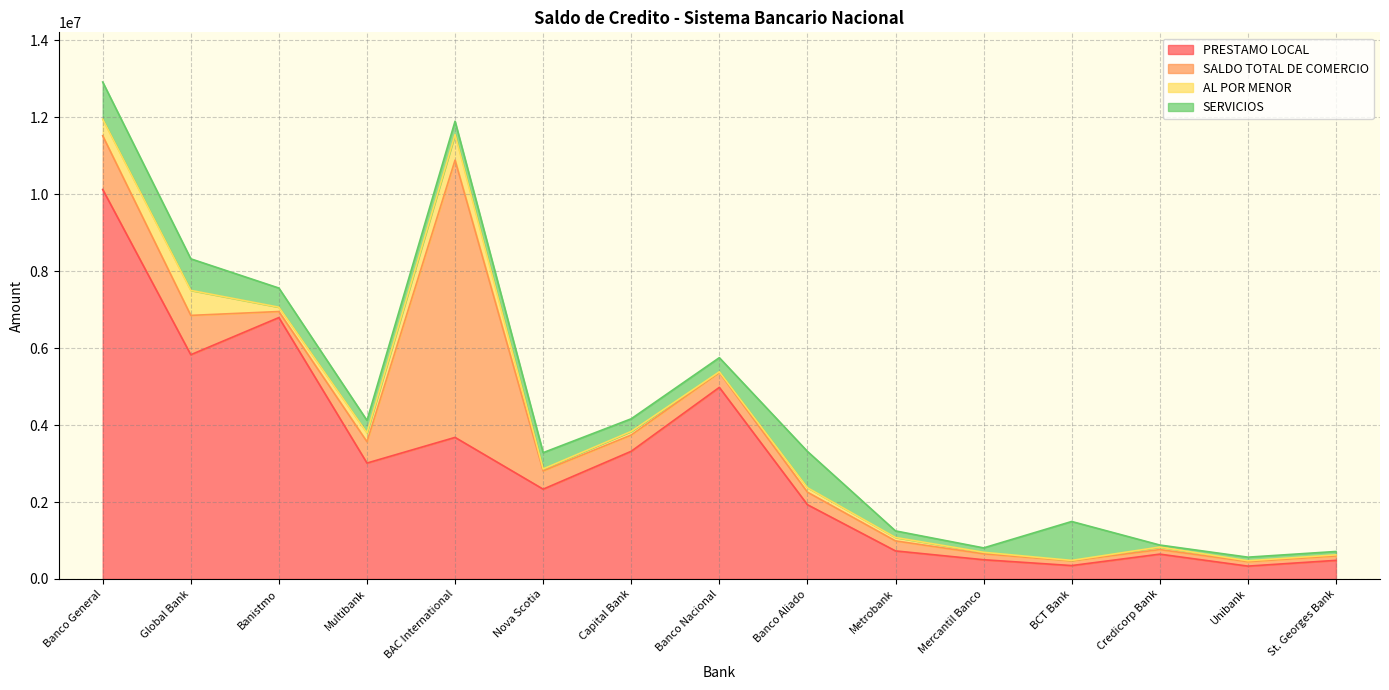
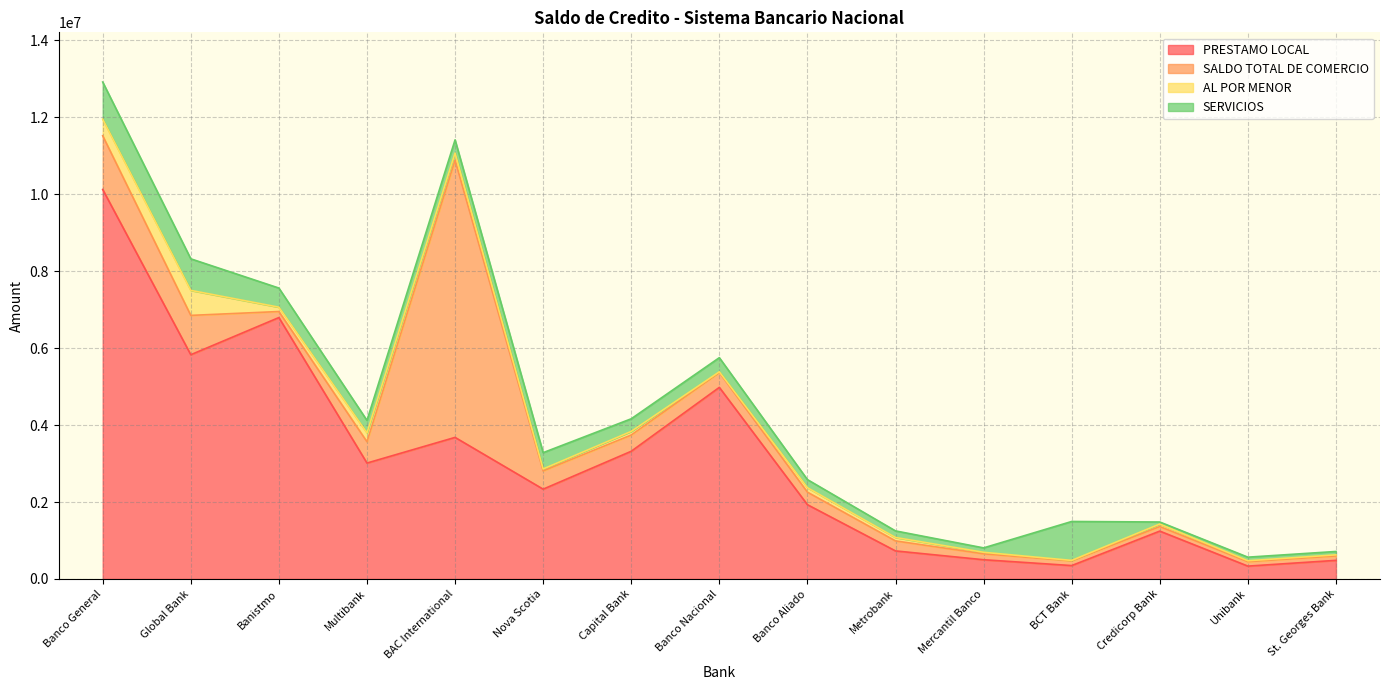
  {
    "PRESTAMO LOCAL": {
      "Banco General": 10100000,
      "Global Bank": 5800000,
      "Banistmo": 6800000,
      "Multibank": 3000000,
      "BAC International": 3700000,
      "Nova Scotia": 2300000,
      "Capital Bank": 3300000,
      "Banco Nacional": 5000000,
      "Banco Aliado": 1900000,
      "Metrobank": 700000,
      "Mercantil Banco": 500000,
      "BCT Bank": 300000,
-     "Credicorp Bank": 600000,
+     "Credicorp Bank": 1200000,
      "Unibank": 300000,
      "St. Georges Bank": 500000
    },
    "SALDO TOTAL DE COMERCIO": {
      "Banco General": 1400000,
      "Global Bank": 1000000,
      "Banistmo": 200000,
      "Multibank": 600000,
      "BAC International": 7200000,
      "Capital Bank": 400000,
      "Banco Aliado": 300000,
      "Metrobank": 300000,
      "Credicorp Bank": 100000
    },
    "AL POR MENOR": {
      "Banco General": 400000,
      "Global Bank": 600000,
      "Banistmo": 100000,
      "Multibank": 200000,
-     "BAC International": 700000,
+     "BAC International": 200000,
      "Capital Bank": 100000,
      "Banco Aliado": 100000,
      "Metrobank": 100000
    },
    "SERVICIOS": {
      "Banco General": 1000000,
      "Global Bank": 800000,
      "Banistmo": 500000,
      "Multibank": 300000,
      "BAC International": 300000,
      "Nova Scotia": 400000,
      "Capital Bank": 300000,
      "Banco Nacional": 400000,
-     "Banco Aliado": 900000,
+     "Banco Aliado": 200000,
      "Metrobank": 200000,
      "Mercantil Banco": 100000,
      "BCT Bank": 1000000,
      "Unibank": 100000,
      "St. Georges Bank": 100000
    }
  }
